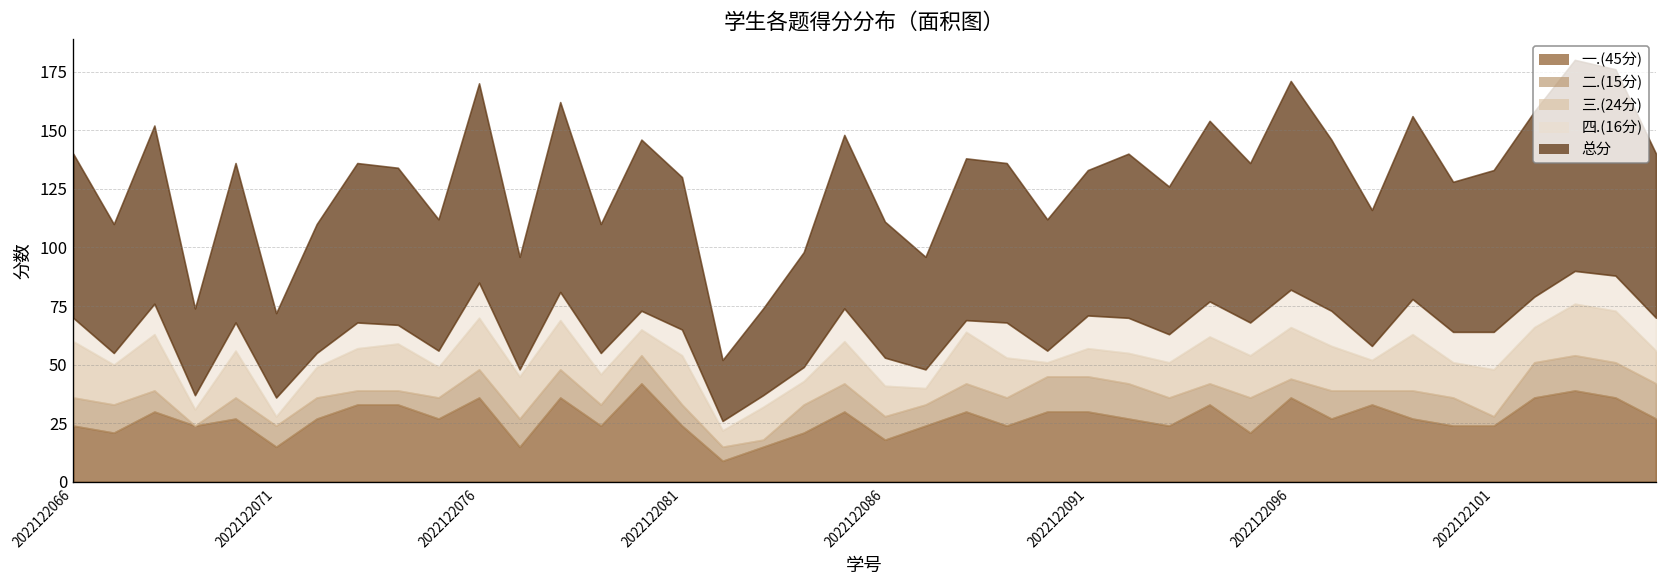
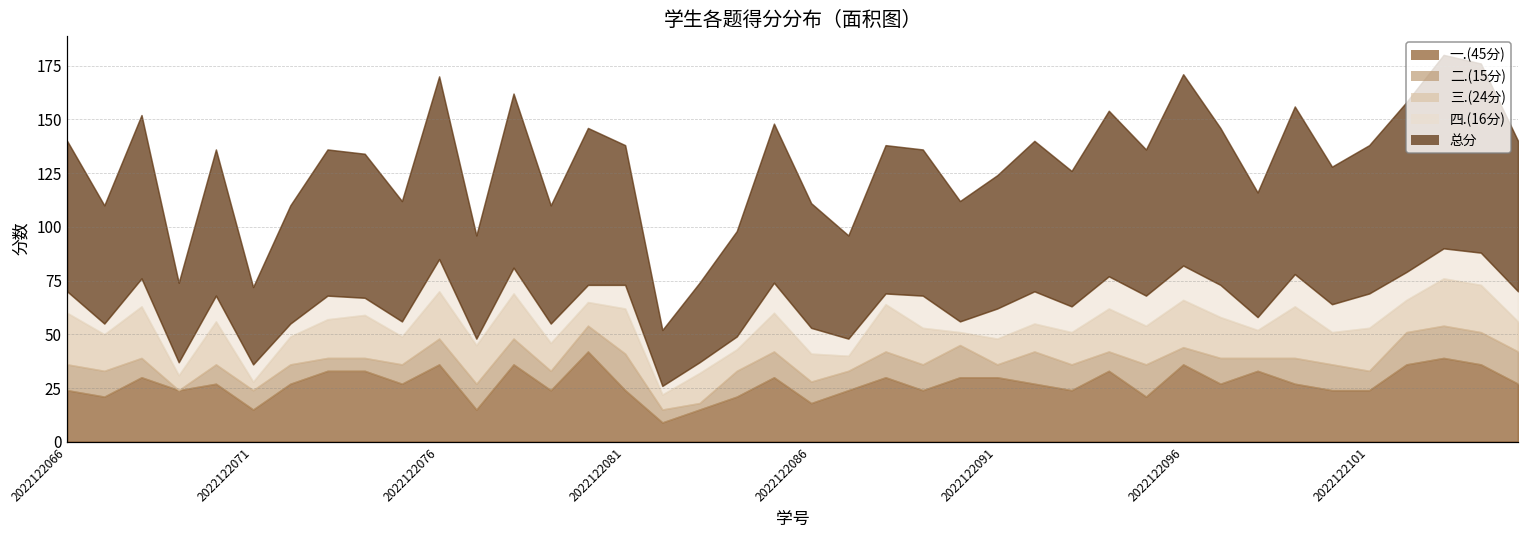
  {
    "二.(15分)": {
      "2022122066": 12,
      "2022122071": 9,
      "2022122076": 12,
-     "2022122081": 9,
+     "2022122081": 17,
      "2022122086": 10,
-     "2022122091": 15,
+     "2022122091": 6,
      "2022122096": 8,
-     "2022122101": 4
+     "2022122101": 9
    }
  }
